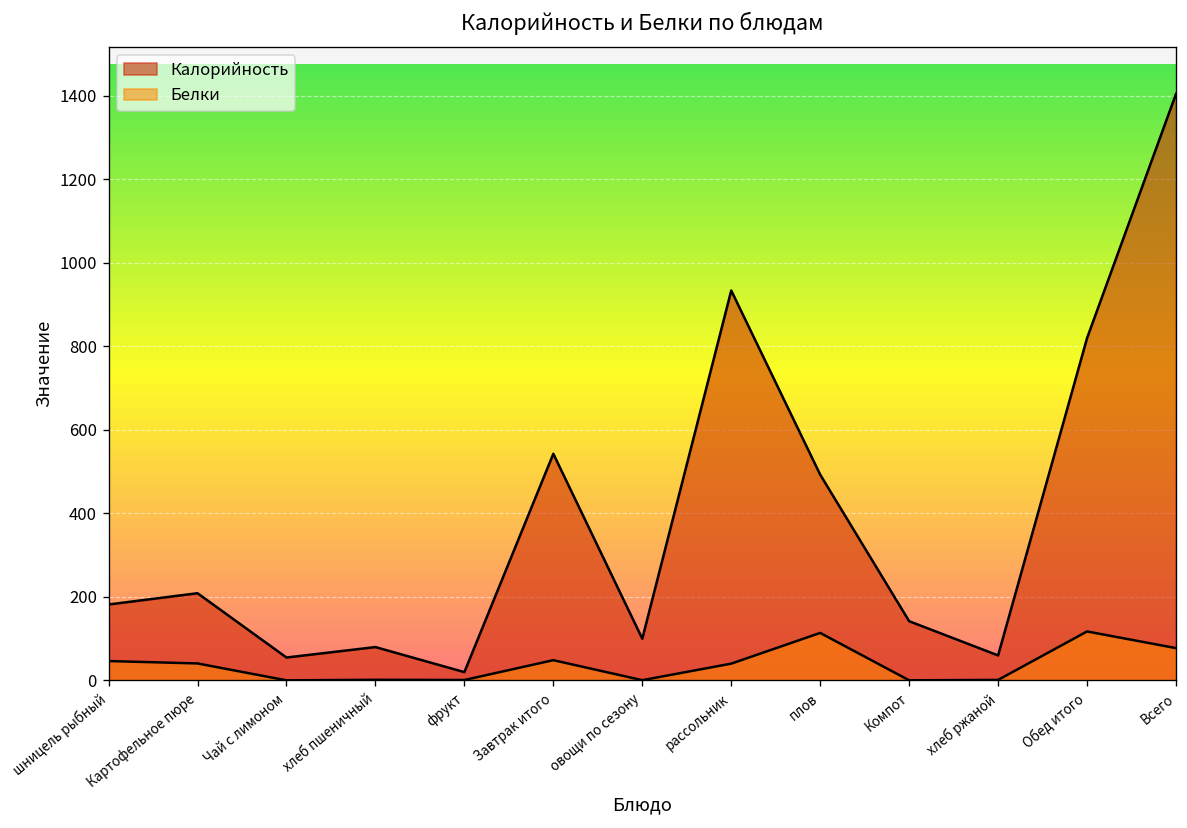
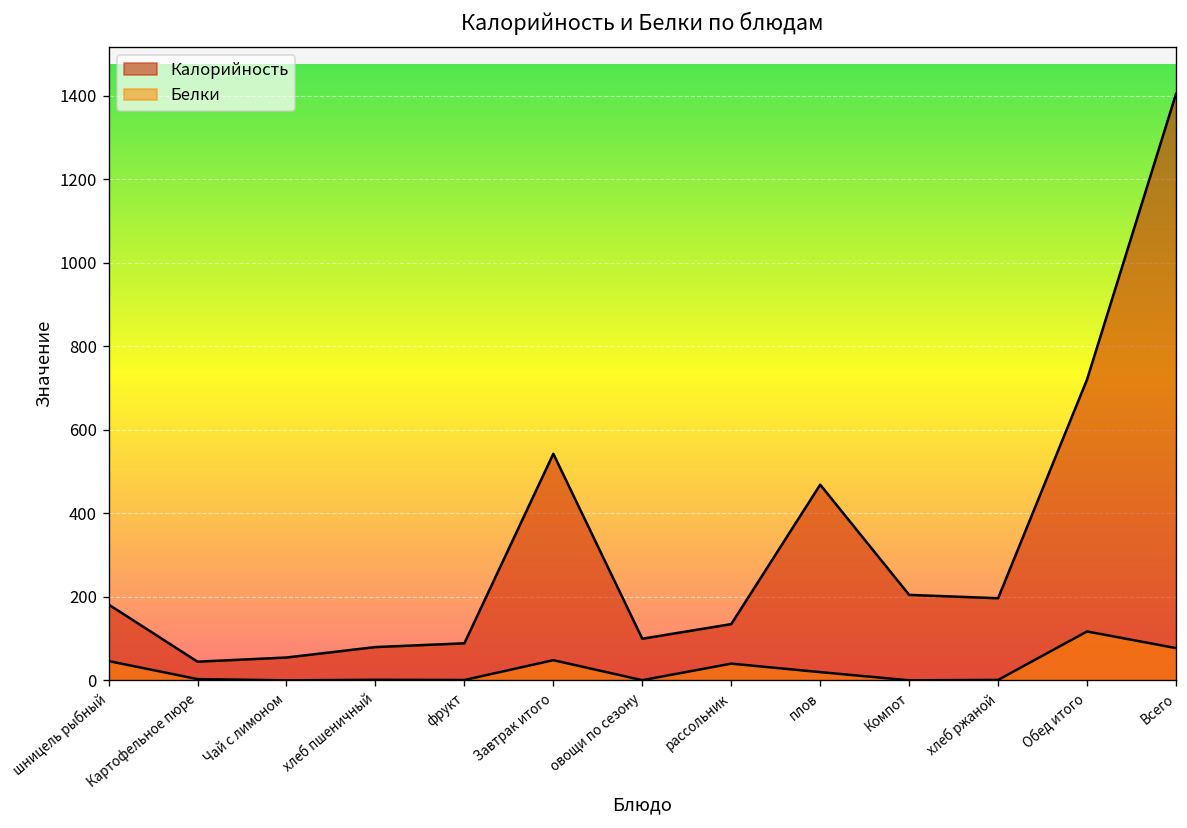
  {
    "Калорийность": {
      "шницель рыбный": 180,
-     "Картофельное пюре": 210,
+     "Картофельное пюре": 50,
      "Чай с лимоном": 60,
      "хлеб пшеничный": 80,
-     "фрукт": 20,
+     "фрукт": 90,
      "Завтрак итого": 540,
      "овощи по сезону": 100,
-     "рассольник": 930,
-     "плов": 490,
-     "Компот": 140,
-     "хлеб ржаной": 60,
-     "Обед итого": 820,
+     "рассольник": 140,
+     "плов": 470,
+     "Компот": 210,
+     "хлеб ржаной": 200,
+     "Обед итого": 720,
      "Всего": 1410
    },
    "Белки": {
      "шницель рыбный": 50,
-     "Картофельное пюре": 40,
+     "Картофельное пюре": 0,
      "Чай с лимоном": 0,
      "хлеб пшеничный": 0,
      "фрукт": 0,
      "Завтрак итого": 50,
      "овощи по сезону": 0,
      "рассольник": 40,
-     "плов": 110,
+     "плов": 20,
      "Компот": 0,
      "хлеб ржаной": 0,
      "Обед итого": 120,
      "Всего": 80
    }
  }
